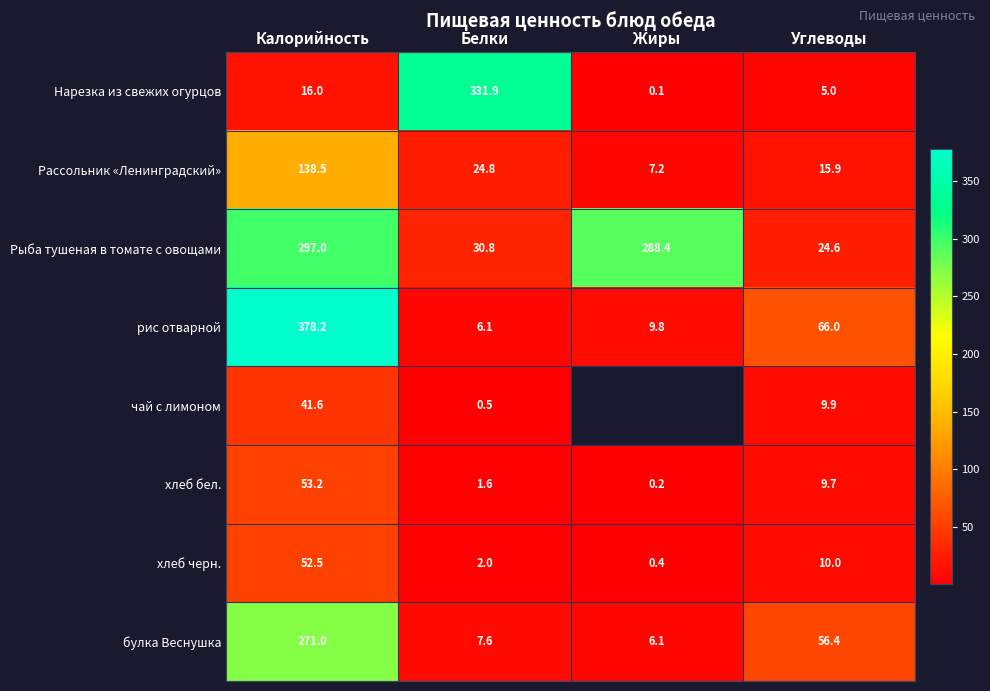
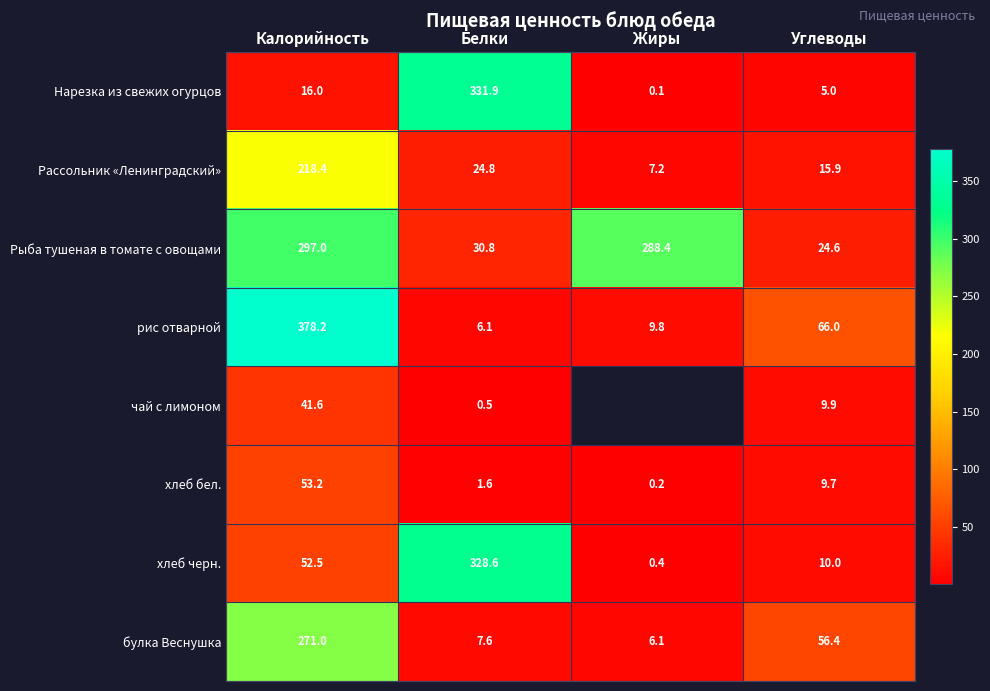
  {
    "Рассольник «Ленинградский»": {
-     "Калорийность": 138.5
+     "Калорийность": 218.4
    },
    "хлеб черн.": {
-     "Белки": 2.0
+     "Белки": 328.6
    }
  }
